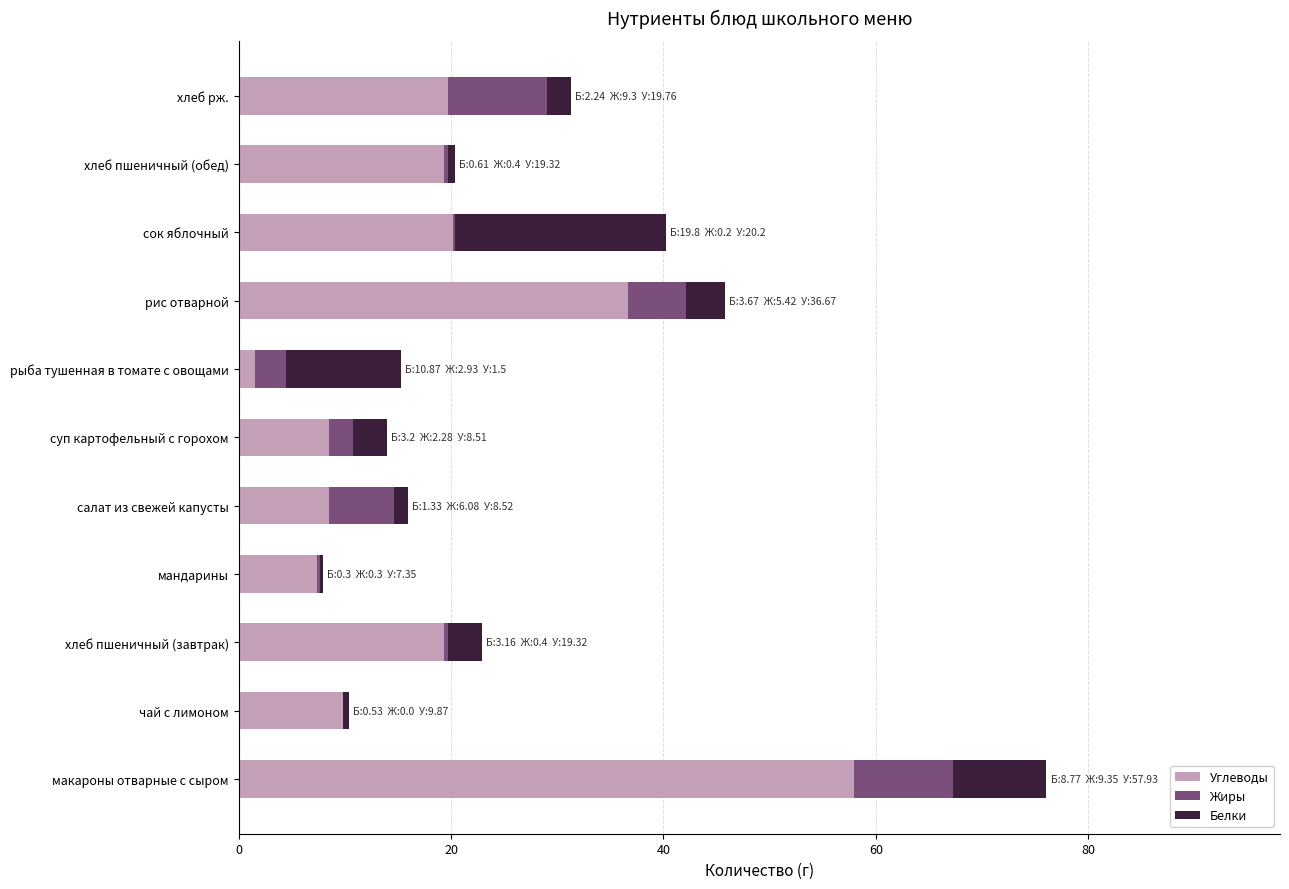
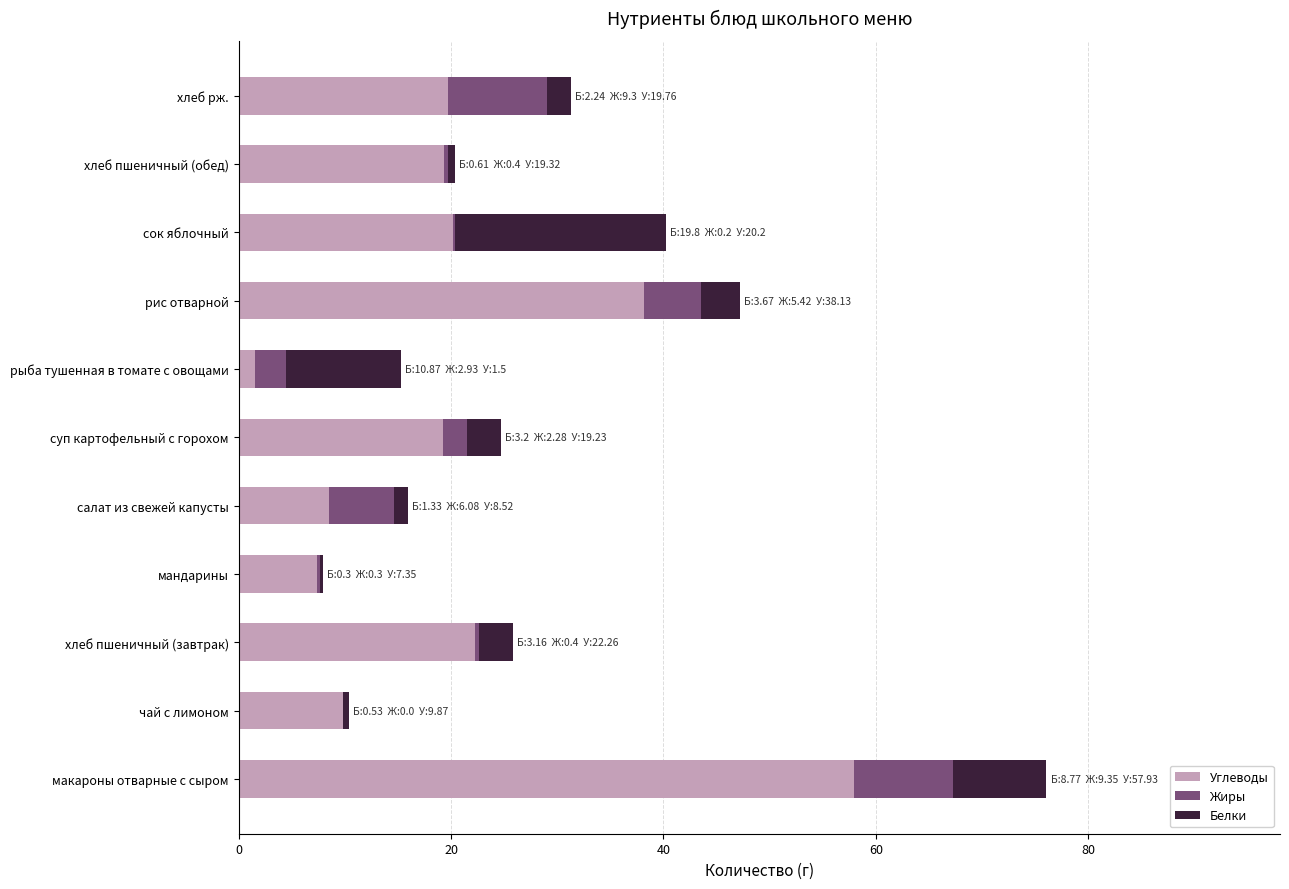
  {
    "Углеводы": {
      "хлеб пшеничный (обед)": 19.32,
-     "рис отварной": 36.67,
-     "суп картофельный с горохом": 8.51,
+     "рис отварной": 38.13,
+     "суп картофельный с горохом": 19.23,
      "мандарины": 7.35,
-     "хлеб пшеничный (завтрак)": 19.32,
+     "хлеб пшеничный (завтрак)": 22.26,
      "чай с лимоном": 9.87
    },
    "Жиры": {
      "хлеб пшеничный (обед)": 0.4,
      "салат из свежей капусты": 6.08,
      "чай с лимоном": 0.0
    },
    "Белки": {
      "хлеб рж.": 2.24,
      "хлеб пшеничный (обед)": 0.61,
      "сок яблочный": 19.8,
      "рис отварной": 3.67,
      "рыба тушенная в томате с овощами": 10.87,
      "суп картофельный с горохом": 3.2,
      "салат из свежей капусты": 1.33,
      "мандарины": 0.3,
      "хлеб пшеничный (завтрак)": 3.16,
      "чай с лимоном": 0.53,
      "макароны отварные с сыром": 8.77
    }
  }
